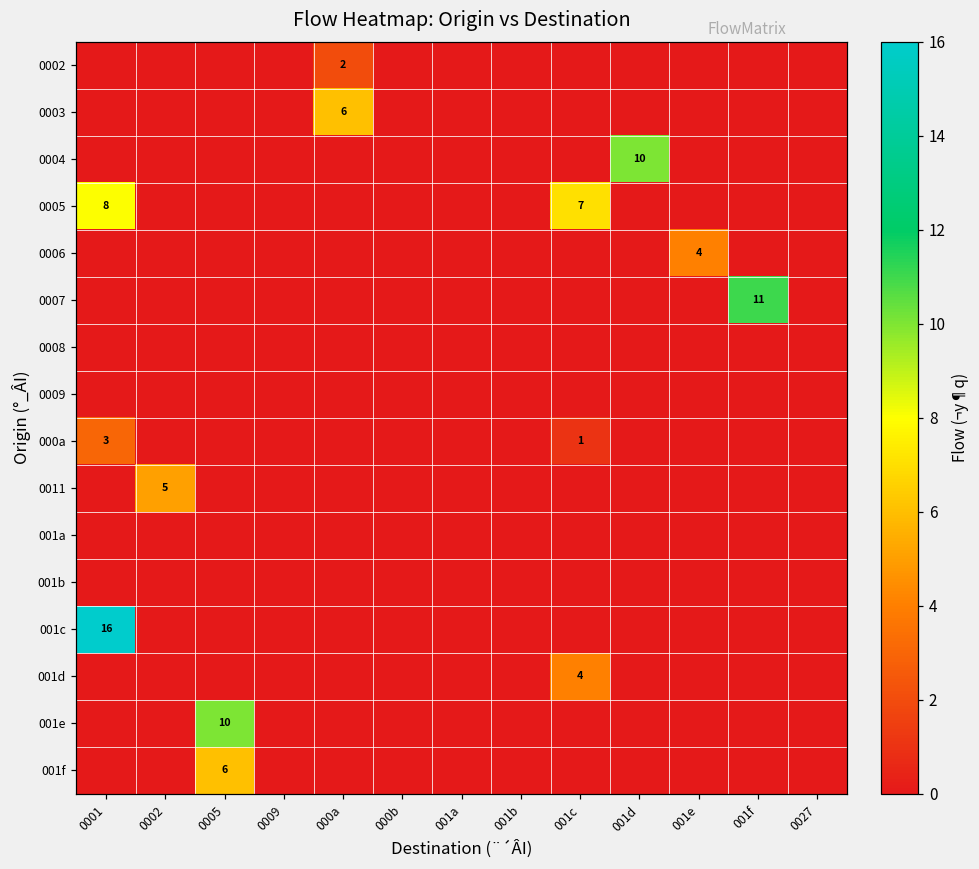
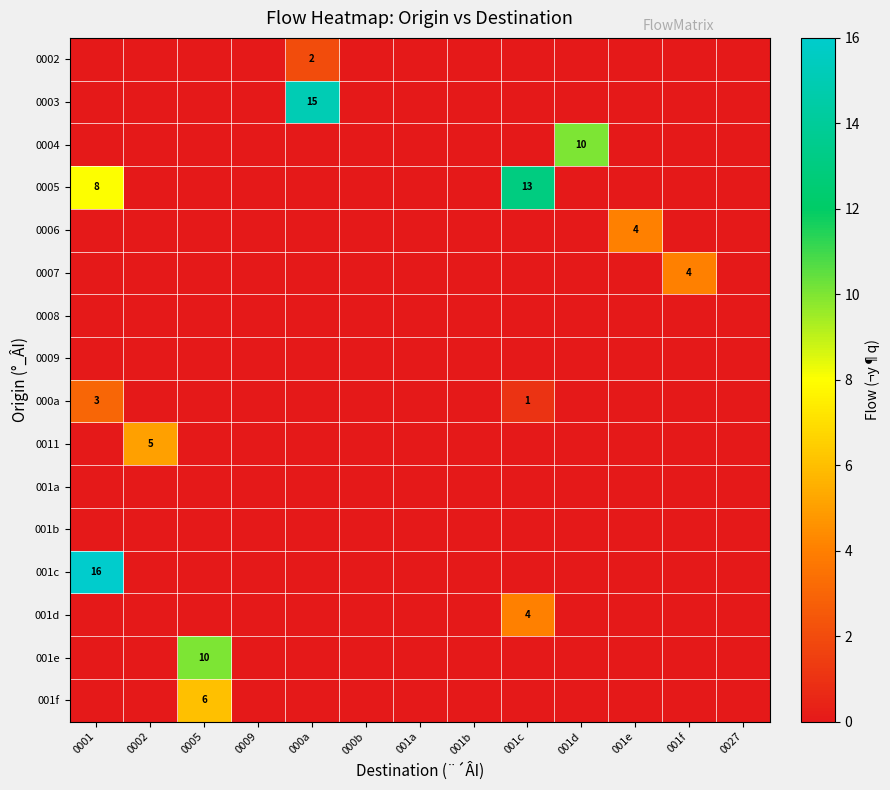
  {
    "0002": {
      "000a": 2
    },
    "0003": {
-     "000a": 6
+     "000a": 15
    },
    "0004": {
      "001d": 10
    },
    "0005": {
      "0001": 8,
-     "001c": 7
+     "001c": 13
    },
    "0006": {
      "001e": 4
    },
    "0007": {
-     "001f": 11
+     "001f": 4
    },
    "000a": {
      "0001": 3,
      "001c": 1
    },
    "0011": {
      "0002": 5
    },
    "001c": {
      "0001": 16
    },
    "001d": {
      "001c": 4
    },
    "001e": {
      "0005": 10
    },
    "001f": {
      "0005": 6
    }
  }
